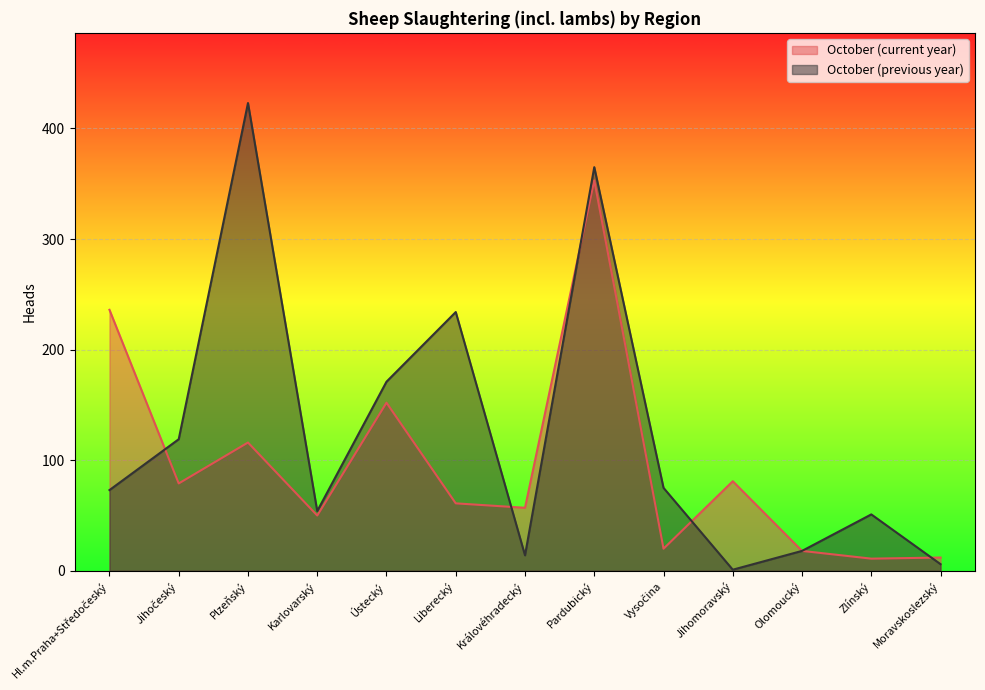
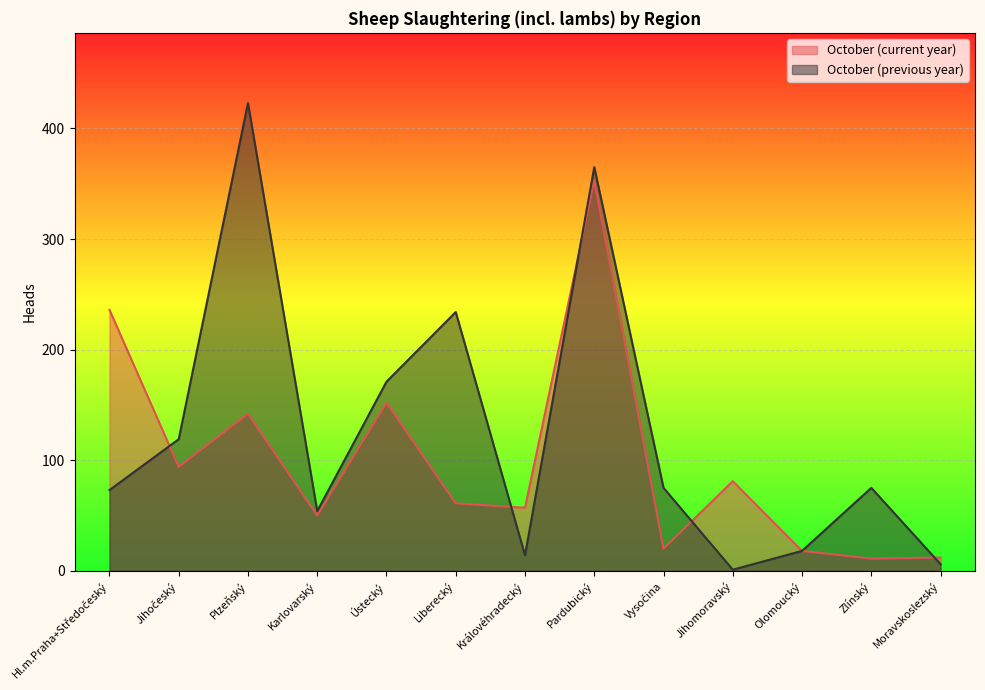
  {
    "October (current year)": {
      "Hl.m.Praha+Středočeský": 236,
-     "Jihočeský": 79,
-     "Plzeňský": 116,
+     "Jihočeský": 94,
+     "Plzeňský": 142,
      "Karlovarský": 50,
      "Ústecký": 152,
      "Liberecký": 61,
      "Královéhradecký": 57,
      "Pardubický": 353,
      "Vysočina": 20,
      "Jihomoravský": 81,
      "Zlínský": 11,
      "Moravskoslezský": 12
    },
    "October (previous year)": {
      "Hl.m.Praha+Středočeský": 73,
      "Jihočeský": 119,
      "Plzeňský": 423,
      "Karlovarský": 54,
      "Ústecký": 171,
      "Liberecký": 234,
      "Královéhradecký": 14,
      "Pardubický": 365,
      "Vysočina": 75,
      "Jihomoravský": 1,
-     "Zlínský": 51,
+     "Zlínský": 75,
      "Moravskoslezský": 6
    }
  }
